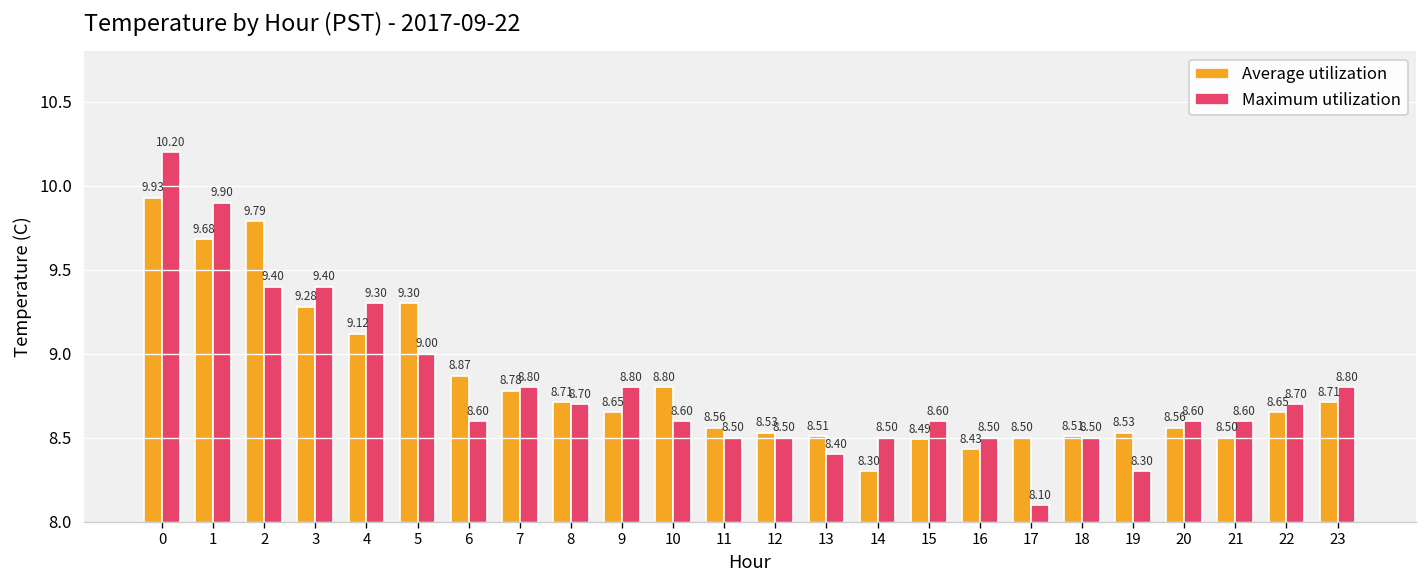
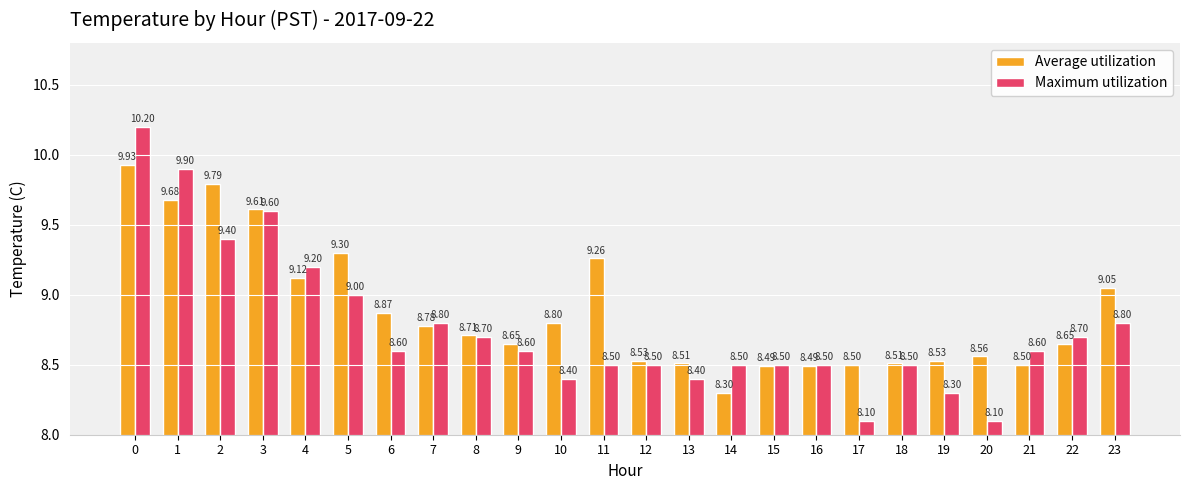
  {
    "Average utilization": {
      "0": 9.93,
      "1": 9.68,
      "2": 9.79,
-     "3": 9.28,
+     "3": 9.61,
      "4": 9.12,
      "5": 9.30,
      "6": 8.87,
      "9": 8.65,
      "10": 8.80,
-     "11": 8.56,
+     "11": 9.26,
      "12": 8.53,
      "13": 8.51,
      "14": 8.30,
-     "16": 8.43,
+     "16": 8.49,
      "17": 8.50,
      "19": 8.53,
      "20": 8.56,
      "21": 8.50,
      "22": 8.65,
-     "23": 8.71
+     "23": 9.05
    },
    "Maximum utilization": {
      "0": 10.20,
      "1": 9.90,
      "2": 9.40,
-     "3": 9.40,
-     "4": 9.30,
+     "3": 9.60,
+     "4": 9.20,
      "5": 9.00,
      "6": 8.60,
-     "9": 8.80,
-     "10": 8.60,
+     "9": 8.60,
+     "10": 8.40,
      "11": 8.50,
      "12": 8.50,
      "13": 8.40,
      "14": 8.50,
-     "15": 8.60,
+     "15": 8.50,
      "17": 8.10,
      "19": 8.30,
-     "20": 8.60,
+     "20": 8.10,
      "21": 8.60,
      "22": 8.70,
      "23": 8.80
    }
  }
